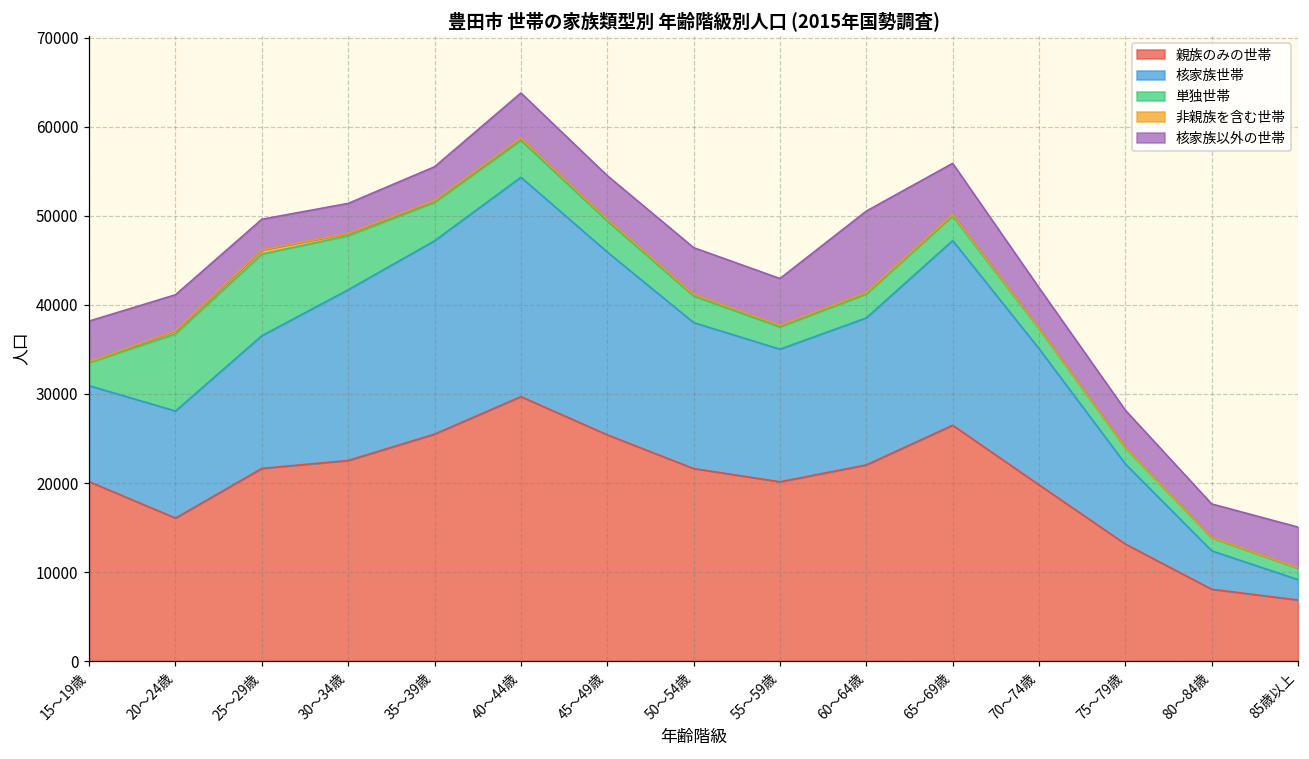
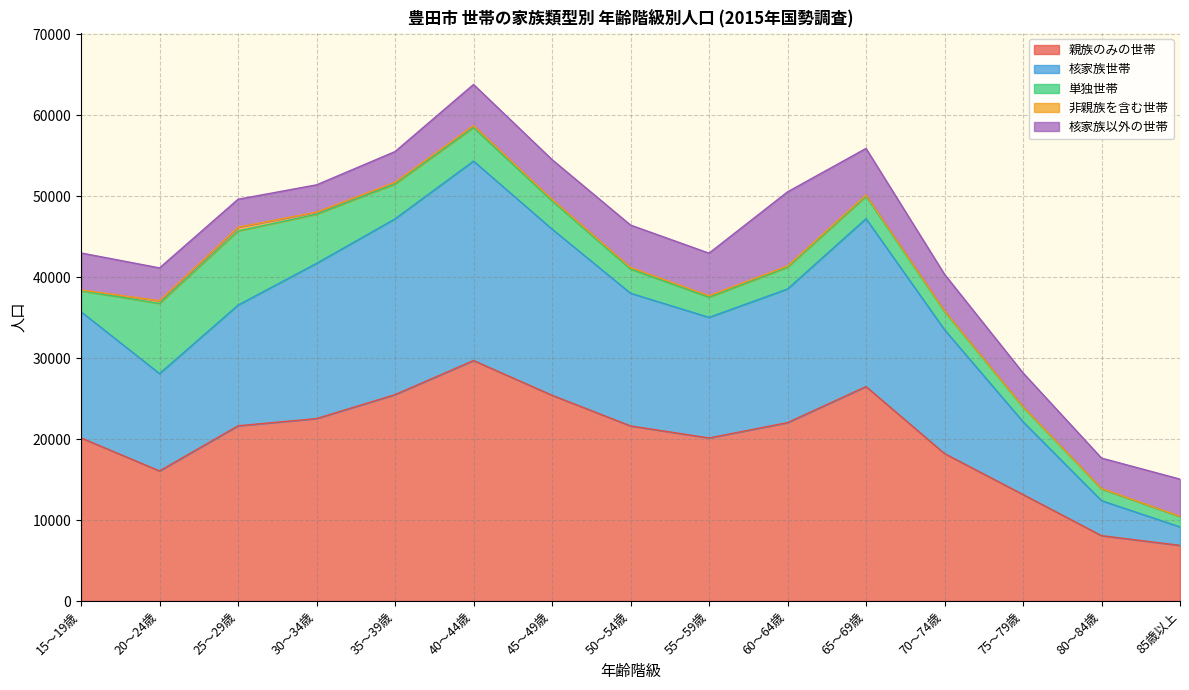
  {
    "親族のみの世帯": {
      "15～19歳": 20000,
      "20～24歳": 16000,
      "25～29歳": 22000,
      "30～34歳": 23000,
      "35～39歳": 25000,
      "40～44歳": 30000,
      "45～49歳": 25000,
      "50～54歳": 22000,
      "55～59歳": 20000,
      "60～64歳": 22000,
      "65～69歳": 26000,
-     "70～74歳": 20000,
+     "70～74歳": 18000,
      "75～79歳": 13000,
      "80～84歳": 8000,
      "85歳以上": 7000
    },
    "核家族世帯": {
-     "15～19歳": 11000,
+     "15～19歳": 16000,
      "20～24歳": 12000,
      "25～29歳": 15000,
      "30～34歳": 19000,
      "35～39歳": 22000,
      "40～44歳": 25000,
      "45～49歳": 21000,
      "50～54歳": 16000,
      "55～59歳": 15000,
      "60～64歳": 17000,
      "65～69歳": 21000,
      "70～74歳": 15000,
      "75～79歳": 9000,
      "80～84歳": 4000,
      "85歳以上": 2000
    },
    "単独世帯": {
      "20～24歳": 9000,
      "25～29歳": 9000
    },
    "非親族を含む世帯": {
      "20～24歳": 0,
      "25～29歳": 0
    },
    "核家族以外の世帯": {
      "15～19歳": 5000,
      "20～24歳": 4000,
      "25～29歳": 3000,
      "30～34歳": 3000,
      "35～39歳": 4000,
      "40～44歳": 5000,
      "45～49歳": 5000,
      "50～54歳": 5000,
      "55～59歳": 5000,
      "60～64歳": 9000,
      "65～69歳": 6000,
      "70～74歳": 5000,
      "75～79歳": 4000,
      "80～84歳": 4000,
      "85歳以上": 5000
    }
  }
